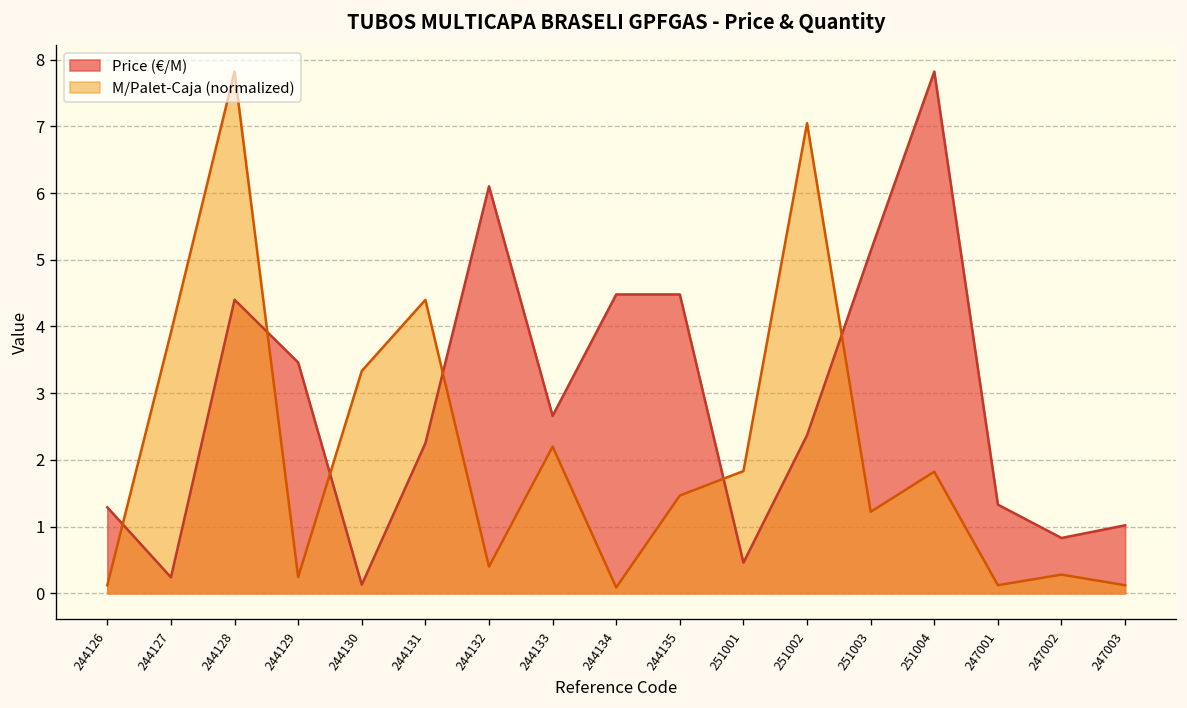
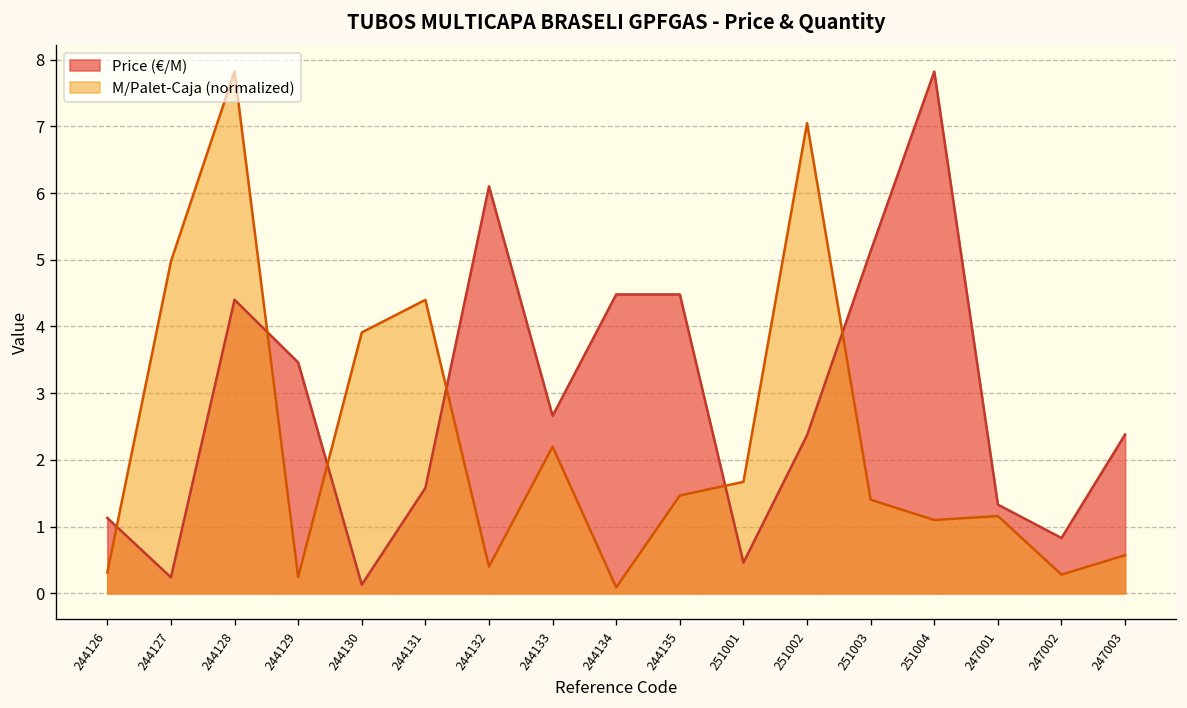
  {
    "Price (€/M)": {
-     "244126": 1.3,
+     "244126": 1.1,
      "244127": 0.2,
      "244128": 4.4,
      "244129": 3.5,
      "244130": 0.1,
-     "244131": 2.3,
+     "244131": 1.6,
      "244132": 6.1,
      "244133": 2.7,
      "244134": 4.5,
      "244135": 4.5,
      "251001": 0.5,
      "251002": 2.4,
      "251003": 5.1,
      "251004": 7.8,
      "247001": 1.3,
      "247002": 0.8,
-     "247003": 1.0
+     "247003": 2.4
    },
    "M/Palet-Caja (normalized)": {
-     "244126": 0.1,
-     "244127": 3.9,
+     "244126": 0.3,
+     "244127": 5.0,
      "244129": 0.2,
-     "244130": 3.3,
+     "244130": 3.9,
      "244131": 4.4,
      "244132": 0.4,
      "244133": 2.2,
      "244134": 0.1,
      "244135": 1.5,
-     "251001": 1.8,
+     "251001": 1.7,
      "251002": 7.0,
-     "251003": 1.2,
-     "251004": 1.8,
-     "247001": 0.1,
+     "251003": 1.4,
+     "251004": 1.1,
+     "247001": 1.2,
      "247002": 0.3,
-     "247003": 0.1
+     "247003": 0.6
    }
  }
